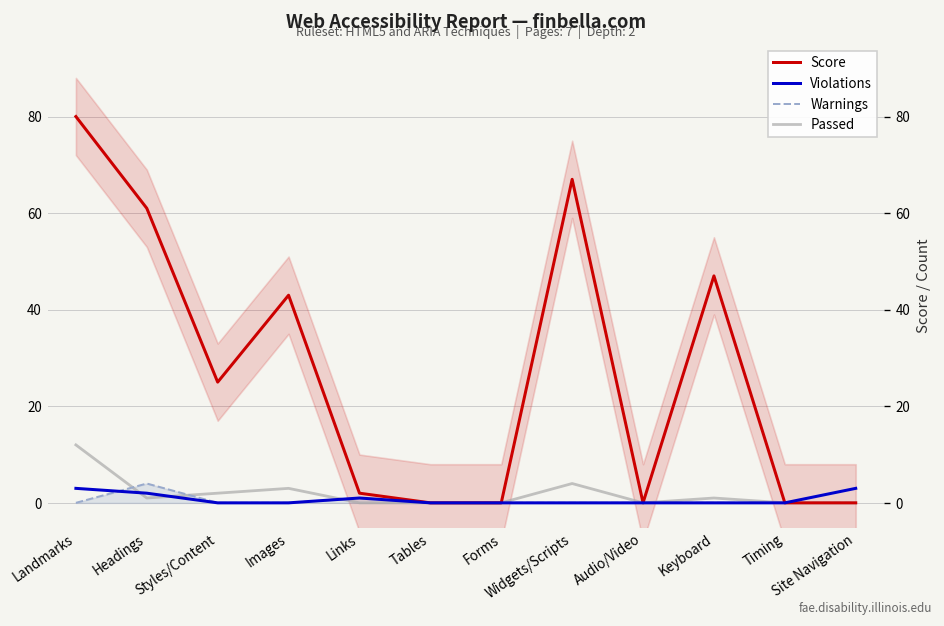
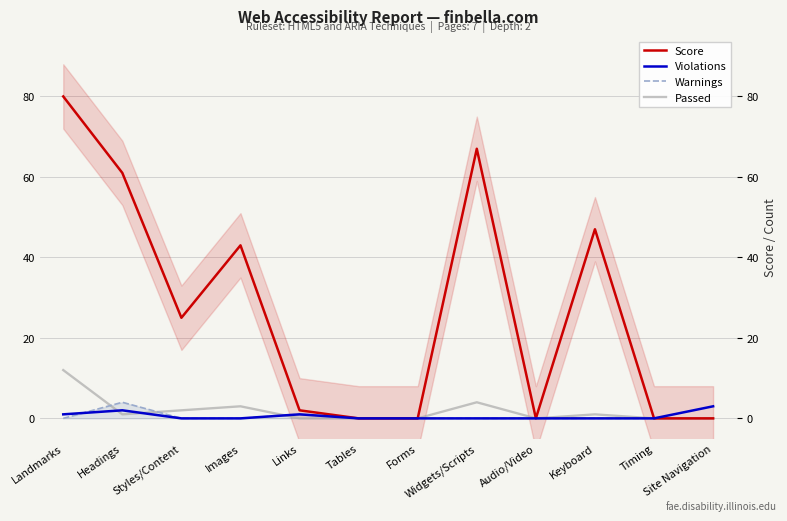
  {
    "Violations": {
-     "Landmarks": 3,
+     "Landmarks": 1,
      "Headings": 2,
      "Site Navigation": 3
    }
  }
